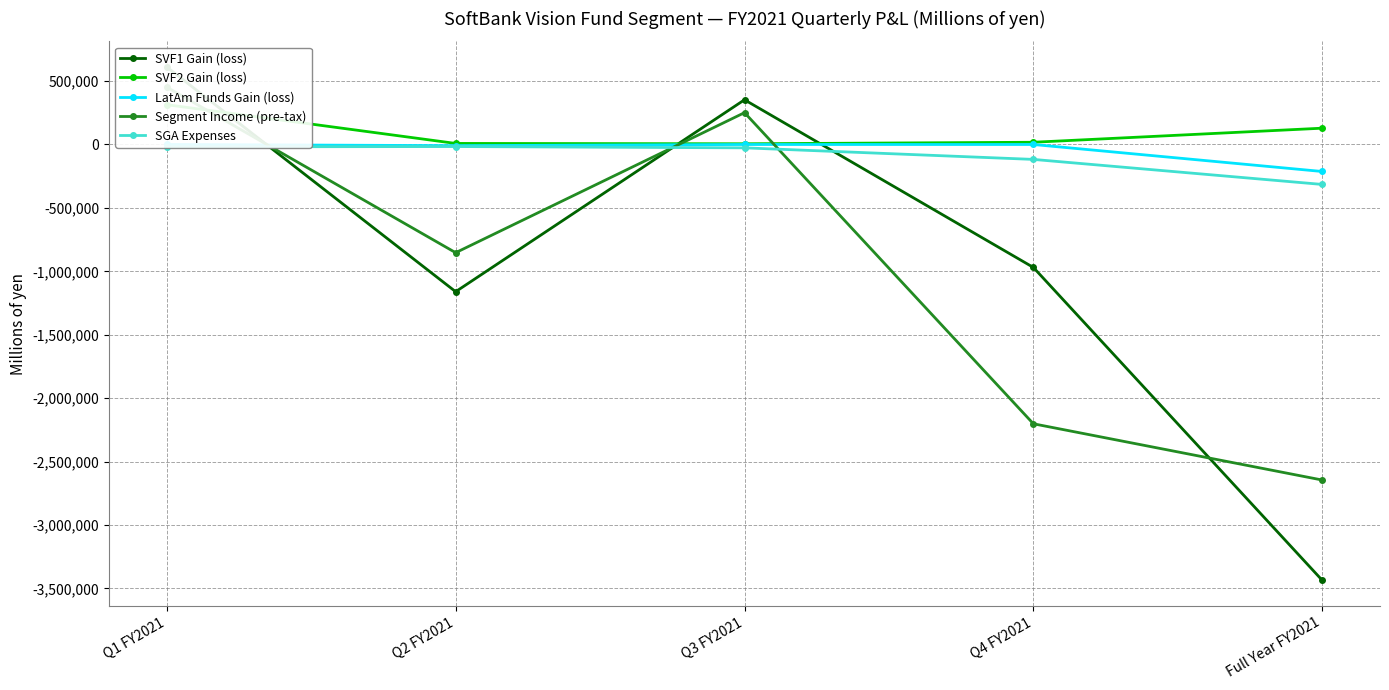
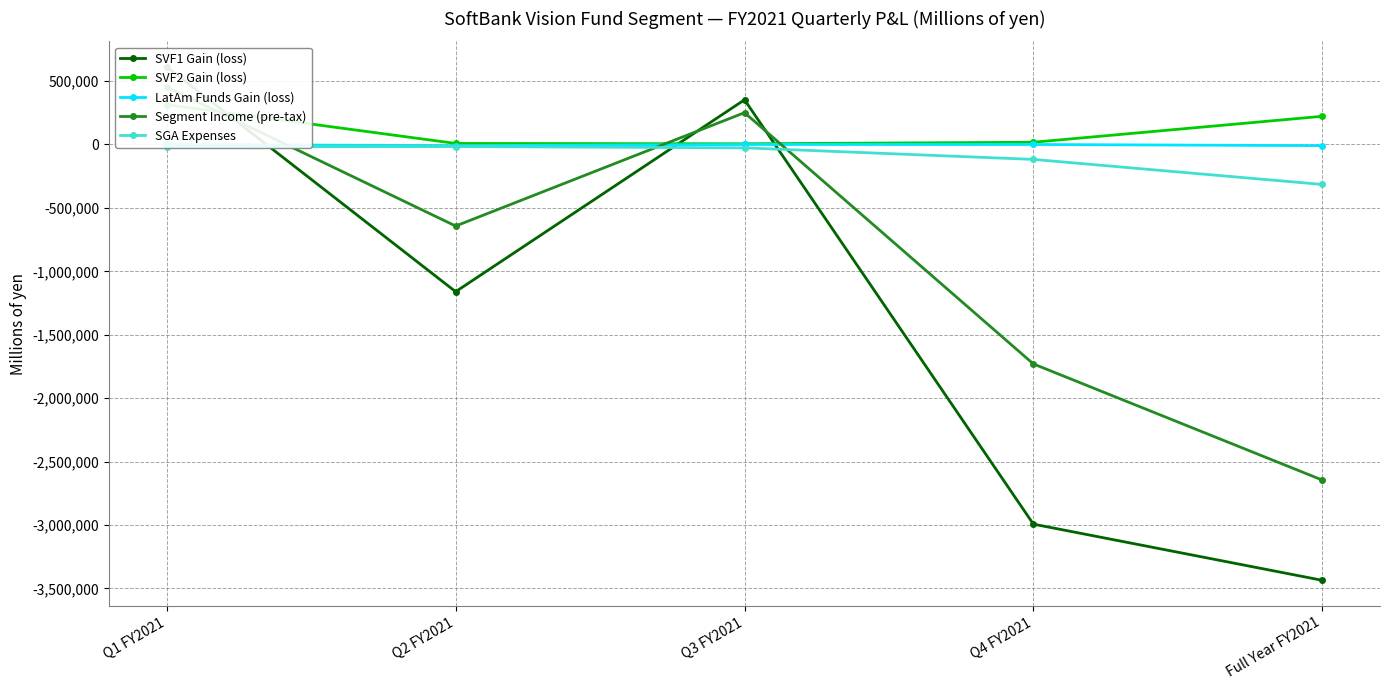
  {
    "SVF1 Gain (loss)": {
      "Q2 FY2021": "-1,160,000",
      "Q3 FY2021": "350,000",
-     "Q4 FY2021": "-970,000",
+     "Q4 FY2021": "-2,990,000",
      "Full Year FY2021": "-3,440,000"
    },
    "SVF2 Gain (loss)": {
-     "Full Year FY2021": "130,000"
+     "Full Year FY2021": "220,000"
    },
    "LatAm Funds Gain (loss)": {
-     "Full Year FY2021": "-210,000"
+     "Full Year FY2021": "-10,000"
    },
    "Segment Income (pre-tax)": {
-     "Q2 FY2021": "-850,000",
+     "Q2 FY2021": "-640,000",
      "Q3 FY2021": "250,000",
-     "Q4 FY2021": "-2,200,000",
+     "Q4 FY2021": "-1,730,000",
      "Full Year FY2021": "-2,650,000"
    },
    "SGA Expenses": {
      "Q3 FY2021": "-30,000",
      "Q4 FY2021": "-120,000",
      "Full Year FY2021": "-310,000"
    }
  }
